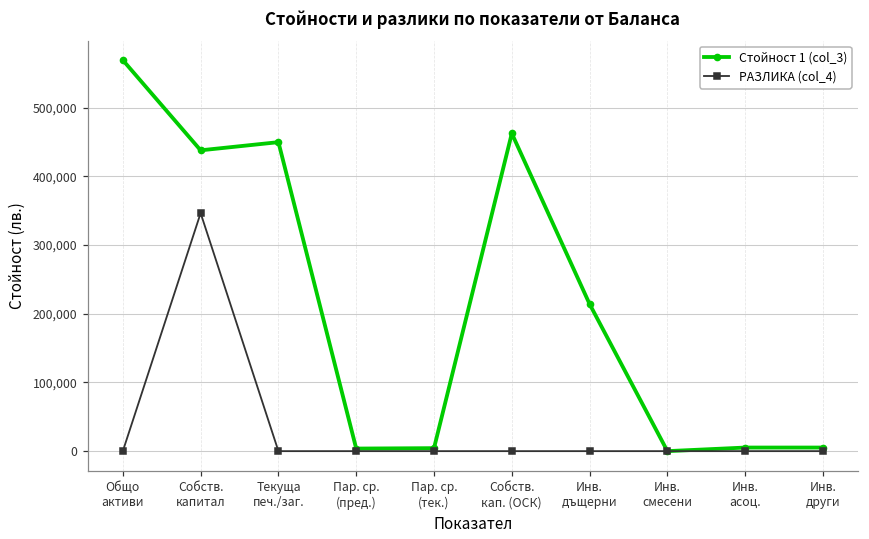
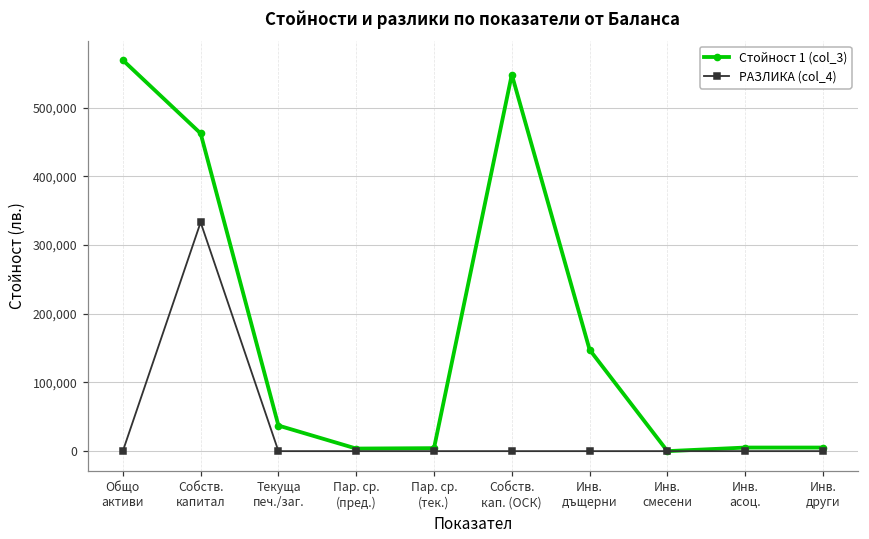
  {
    "Стойност 1 (col_3)": {
      "Общо активи": "570,000",
-     "Собств. капитал": "440,000",
-     "Текуща печ./заг.": "450,000",
+     "Собств. капитал": "460,000",
+     "Текуща печ./заг.": "40,000",
      "Пар. ср. (тек.)": "0",
-     "Собств. кап. (ОСК)": "460,000",
-     "Инв. дъщерни": "210,000",
+     "Собств. кап. (ОСК)": "550,000",
+     "Инв. дъщерни": "150,000",
      "Инв. асоц.": "10,000",
      "Инв. други": "10,000"
    },
    "РАЗЛИКА (col_4)": {
      "Общо активи": "0",
-     "Собств. капитал": "350,000",
+     "Собств. капитал": "330,000",
      "Текуща печ./заг.": "0",
      "Пар. ср. (тек.)": "0",
      "Собств. кап. (ОСК)": "0",
      "Инв. дъщерни": "0",
      "Инв. асоц.": "0",
      "Инв. други": "0"
    }
  }
